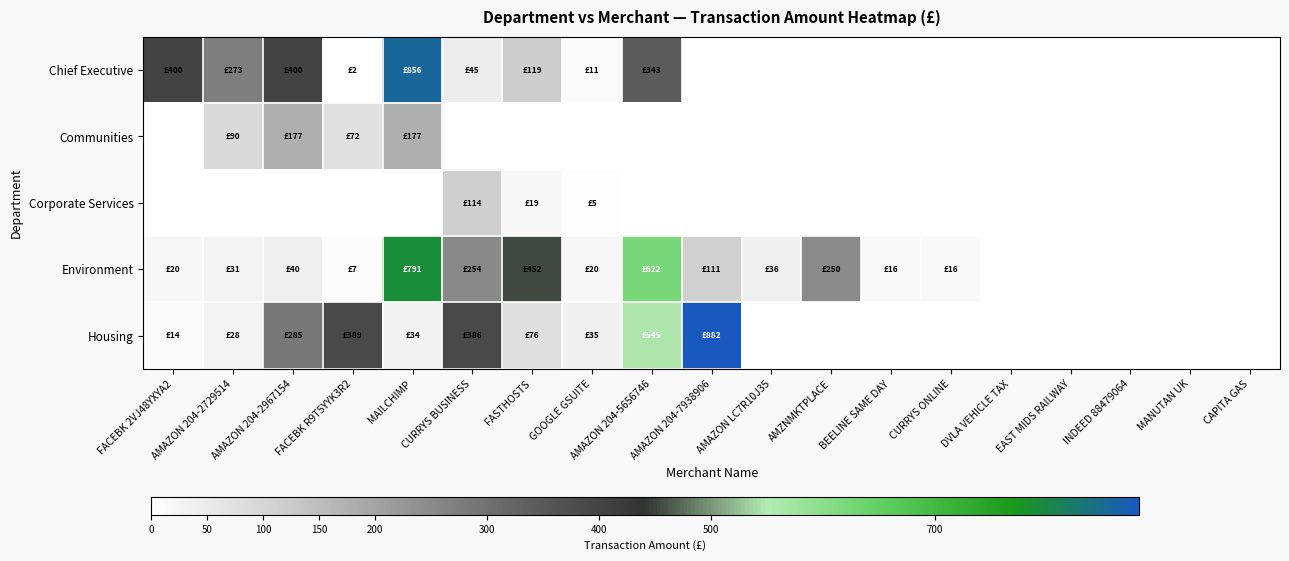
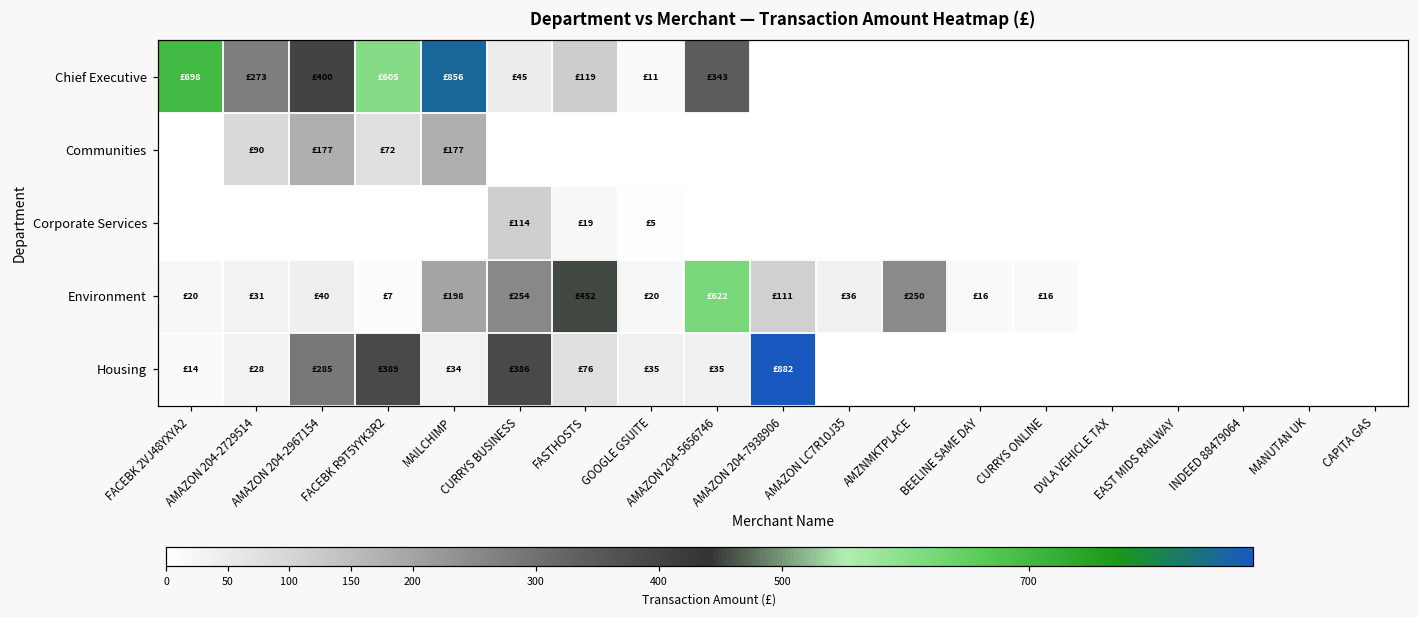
  {
    "Chief Executive": {
-     "FACEBK 2VJ48YXYA2": "£400",
+     "FACEBK 2VJ48YXYA2": "£698",
      "AMAZON 204-2729514": "£273",
      "AMAZON 204-2967154": "£400",
-     "FACEBK R9T5YYK3R2": "£2",
+     "FACEBK R9T5YYK3R2": "£605",
      "MAILCHIMP": "£856",
      "CURRYS BUSINESS": "£45",
      "FASTHOSTS": "£119",
      "GOOGLE GSUITE": "£11",
      "AMAZON 204-5656746": "£343"
    },
    "Communities": {
      "AMAZON 204-2729514": "£90",
      "AMAZON 204-2967154": "£177",
      "FACEBK R9T5YYK3R2": "£72",
      "MAILCHIMP": "£177"
    },
    "Corporate Services": {
      "CURRYS BUSINESS": "£114",
      "FASTHOSTS": "£19",
      "GOOGLE GSUITE": "£5"
    },
    "Environment": {
      "FACEBK 2VJ48YXYA2": "£20",
      "AMAZON 204-2729514": "£31",
      "AMAZON 204-2967154": "£40",
      "FACEBK R9T5YYK3R2": "£7",
-     "MAILCHIMP": "£791",
+     "MAILCHIMP": "£198",
      "CURRYS BUSINESS": "£254",
      "FASTHOSTS": "£452",
      "GOOGLE GSUITE": "£20",
      "AMAZON 204-5656746": "£622",
      "AMAZON 204-7938906": "£111",
      "AMAZON LC7R10J35": "£36",
      "AMZNMKTPLACE": "£250",
      "BEELINE SAME DAY": "£16",
      "CURRYS ONLINE": "£16"
    },
    "Housing": {
      "FACEBK 2VJ48YXYA2": "£14",
      "AMAZON 204-2729514": "£28",
      "AMAZON 204-2967154": "£285",
      "FACEBK R9T5YYK3R2": "£389",
      "MAILCHIMP": "£34",
      "CURRYS BUSINESS": "£386",
      "FASTHOSTS": "£76",
      "GOOGLE GSUITE": "£35",
-     "AMAZON 204-5656746": "£545",
+     "AMAZON 204-5656746": "£35",
      "AMAZON 204-7938906": "£882"
    }
  }
